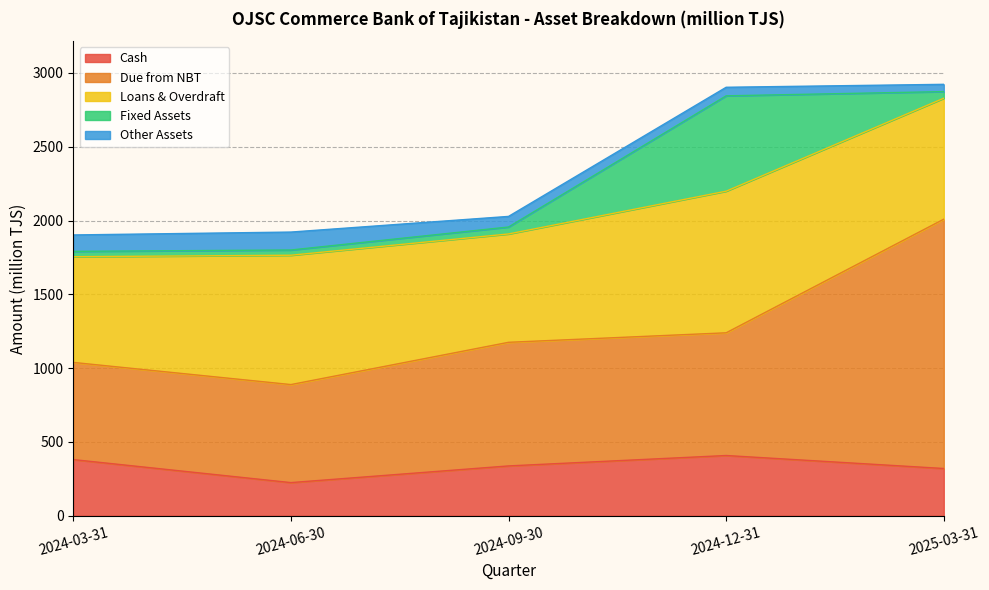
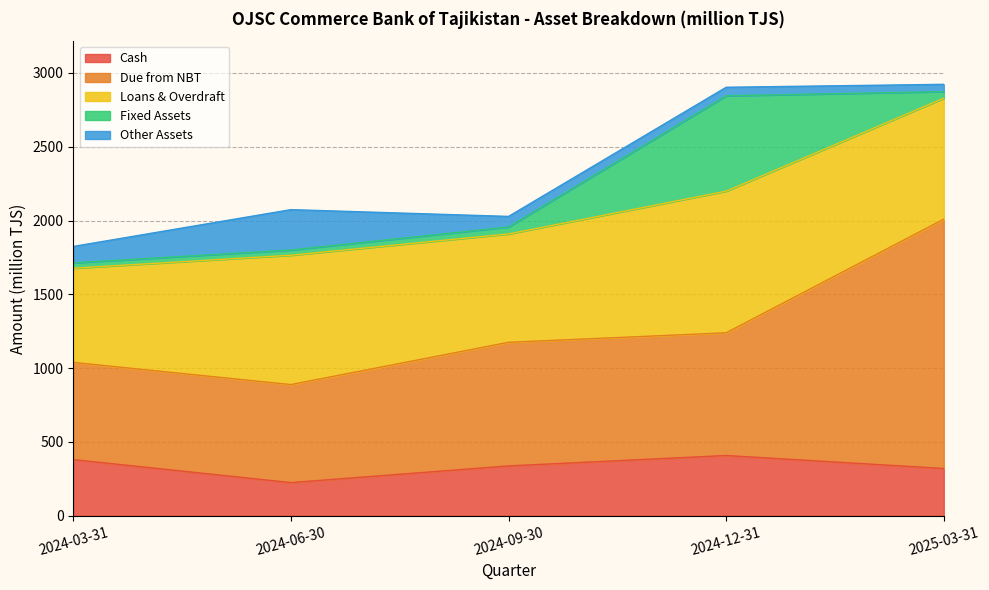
  {
    "Loans & Overdraft": {
-     "2024-03-31": 720,
+     "2024-03-31": 640,
      "2024-06-30": 880,
      "2024-09-30": 730,
      "2024-12-31": 960,
      "2025-03-31": 820
    },
    "Fixed Assets": {
      "2024-03-31": 40,
      "2024-06-30": 40,
      "2024-09-30": 50,
      "2024-12-31": 650,
      "2025-03-31": 40
    },
    "Other Assets": {
      "2024-03-31": 110,
-     "2024-06-30": 120,
+     "2024-06-30": 270,
      "2024-09-30": 70,
      "2024-12-31": 60,
      "2025-03-31": 50
    }
  }
